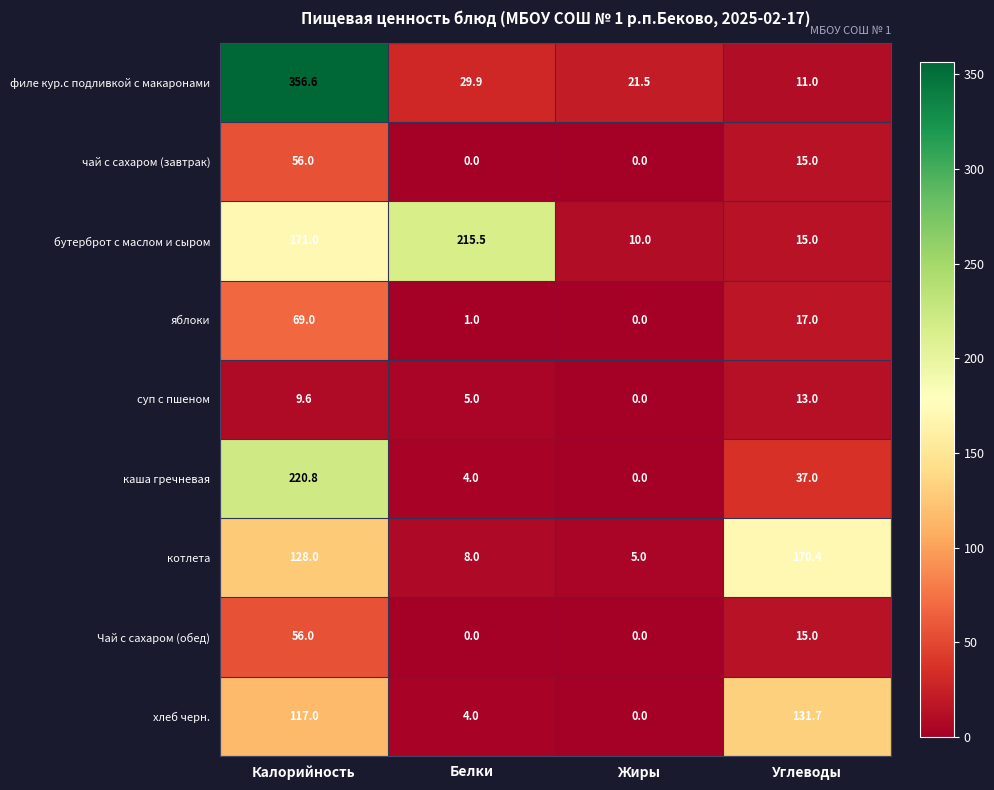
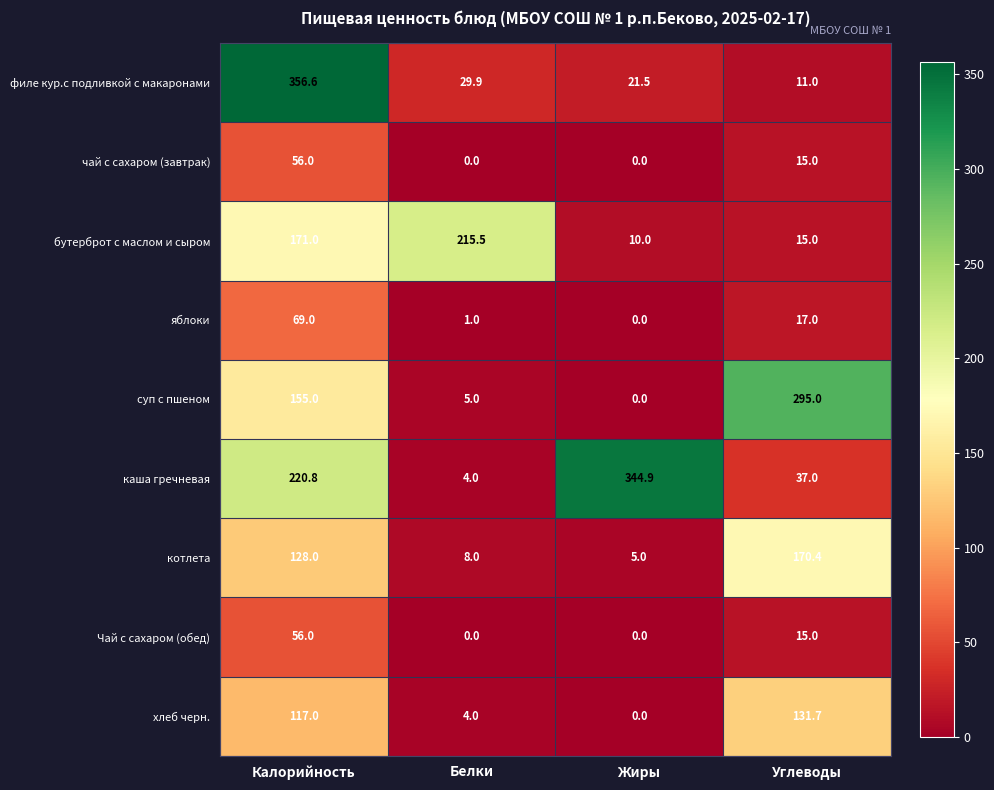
  {
    "филе кур.с подливкой с макаронами": {
      "Калорийность": 356.6,
      "Белки": 29.9,
      "Жиры": 21.5,
      "Углеводы": 11.0
    },
    "чай с сахаром (завтрак)": {
      "Калорийность": 56.0,
      "Белки": 0.0,
      "Жиры": 0.0,
      "Углеводы": 15.0
    },
    "бутерброт с маслом и сыром": {
      "Калорийность": 171.0,
      "Белки": 215.5,
      "Жиры": 10.0,
      "Углеводы": 15.0
    },
    "яблоки": {
      "Калорийность": 69.0,
      "Белки": 1.0,
      "Жиры": 0.0,
      "Углеводы": 17.0
    },
    "суп с пшеном": {
-     "Калорийность": 9.6,
+     "Калорийность": 155.0,
      "Белки": 5.0,
      "Жиры": 0.0,
-     "Углеводы": 13.0
+     "Углеводы": 295.0
    },
    "каша гречневая": {
      "Калорийность": 220.8,
      "Белки": 4.0,
-     "Жиры": 0.0,
+     "Жиры": 344.9,
      "Углеводы": 37.0
    },
    "котлета": {
      "Калорийность": 128.0,
      "Белки": 8.0,
      "Жиры": 5.0,
      "Углеводы": 170.4
    },
    "Чай с сахаром (обед)": {
      "Калорийность": 56.0,
      "Белки": 0.0,
      "Жиры": 0.0,
      "Углеводы": 15.0
    },
    "хлеб черн.": {
      "Калорийность": 117.0,
      "Белки": 4.0,
      "Жиры": 0.0,
      "Углеводы": 131.7
    }
  }
